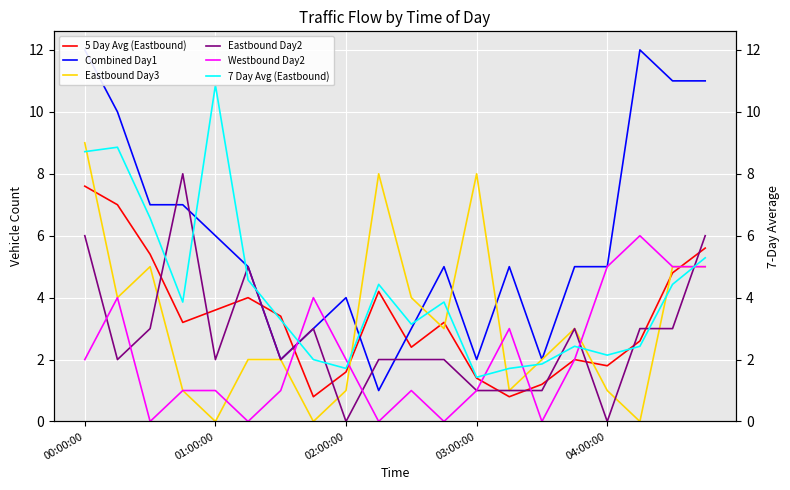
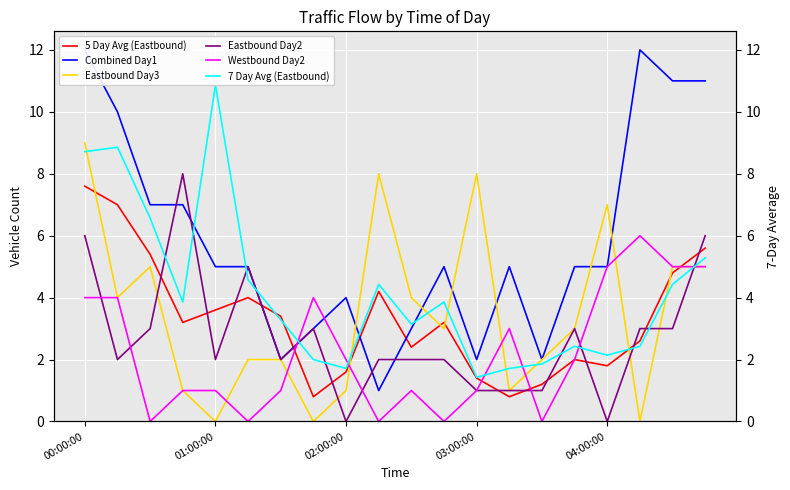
  {
    "5 Day Avg (Eastbound)": {
      "00:00:00": 7.6,
      "01:00:00": 3.6,
      "02:00:00": 1.6,
      "04:00:00": 1.8
    },
    "Combined Day1": {
-     "01:00:00": 6,
+     "01:00:00": 5,
      "02:00:00": 4,
      "03:00:00": 2
    },
    "Eastbound Day3": {
      "00:00:00": 9,
      "01:00:00": 0,
      "02:00:00": 1,
      "03:00:00": 8,
-     "04:00:00": 1
+     "04:00:00": 7
    },
    "Eastbound Day2": {
      "00:00:00": 6,
      "01:00:00": 2,
      "02:00:00": 0,
      "04:00:00": 0
    },
    "Westbound Day2": {
-     "00:00:00": 2,
+     "00:00:00": 4,
      "01:00:00": 1,
      "02:00:00": 2
    },
    "7 Day Avg (Eastbound)": {
      "00:00:00": 8.7,
      "02:00:00": 1.7,
      "04:00:00": 2.1
    }
  }
